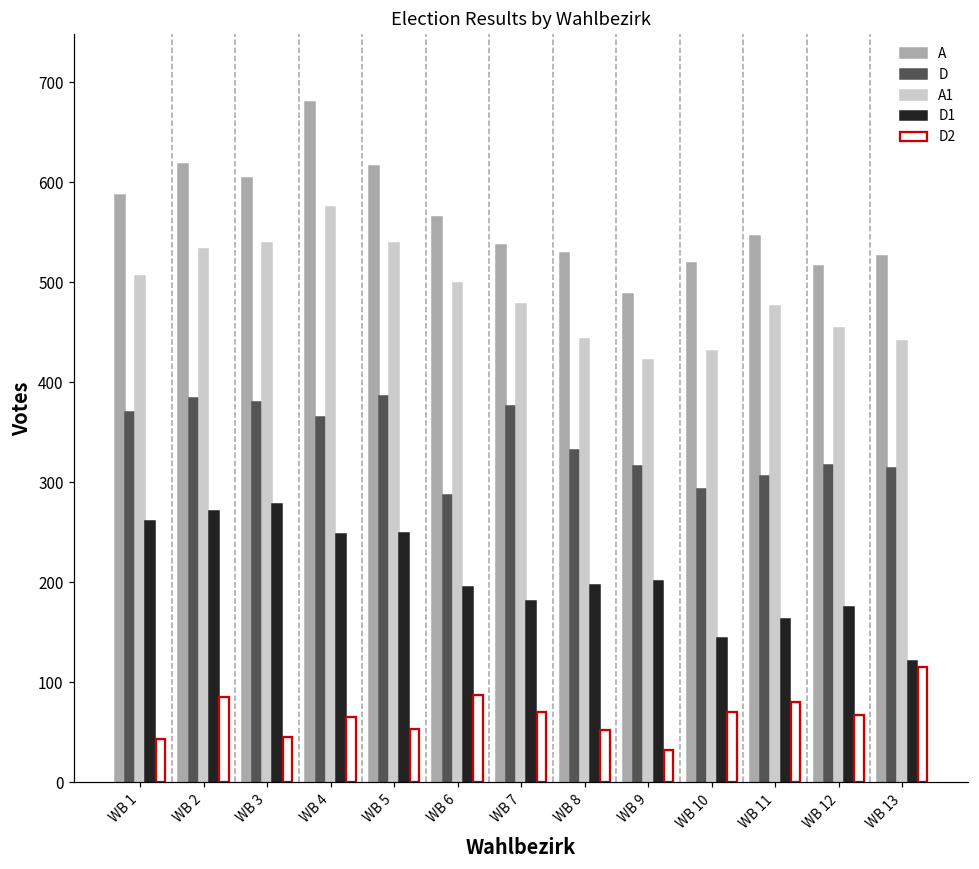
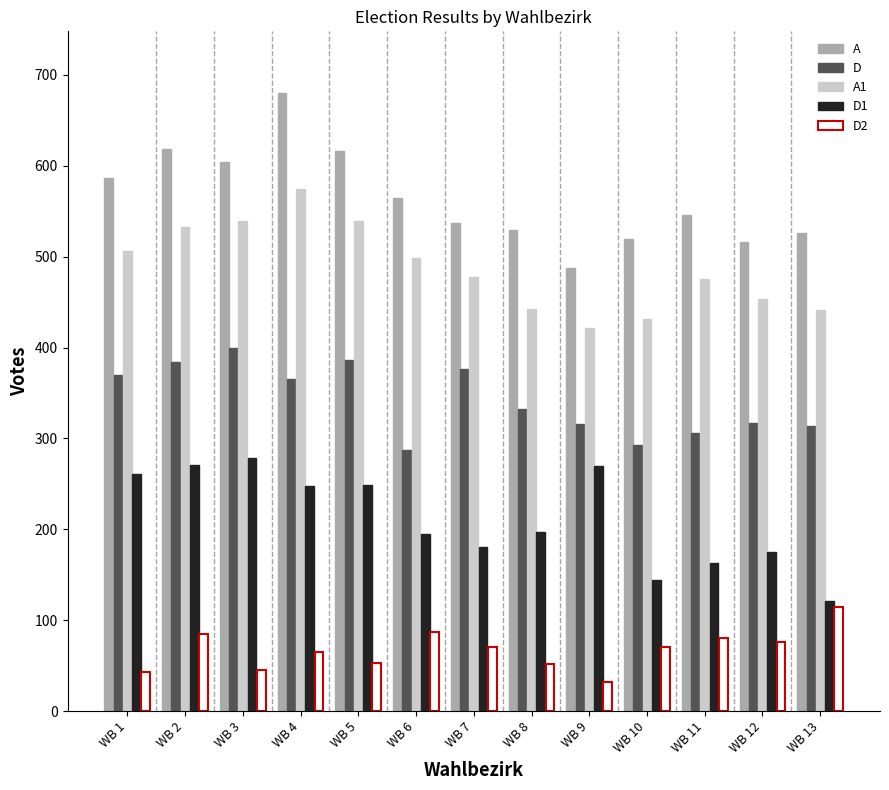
  {
    "D": {
      "WB 1": 370,
      "WB 2": 380,
-     "WB 3": 380,
+     "WB 3": 400,
      "WB 4": 370,
      "WB 5": 390,
      "WB 6": 290,
      "WB 7": 380,
      "WB 8": 330,
      "WB 9": 320,
      "WB 10": 290,
      "WB 11": 310,
      "WB 12": 320,
      "WB 13": 310
    },
    "D1": {
      "WB 1": 260,
      "WB 2": 270,
      "WB 3": 280,
      "WB 4": 250,
      "WB 5": 250,
      "WB 6": 200,
      "WB 7": 180,
      "WB 8": 200,
-     "WB 9": 200,
+     "WB 9": 270,
      "WB 10": 140,
      "WB 11": 160,
      "WB 12": 180,
      "WB 13": 120
    },
    "D2": {
      "WB 1": 40,
      "WB 2": 90,
      "WB 3": 50,
      "WB 4": 70,
      "WB 5": 50,
      "WB 6": 90,
      "WB 7": 70,
      "WB 8": 50,
      "WB 9": 30,
      "WB 10": 70,
      "WB 11": 80,
-     "WB 12": 70,
+     "WB 12": 80,
      "WB 13": 120
    }
  }
